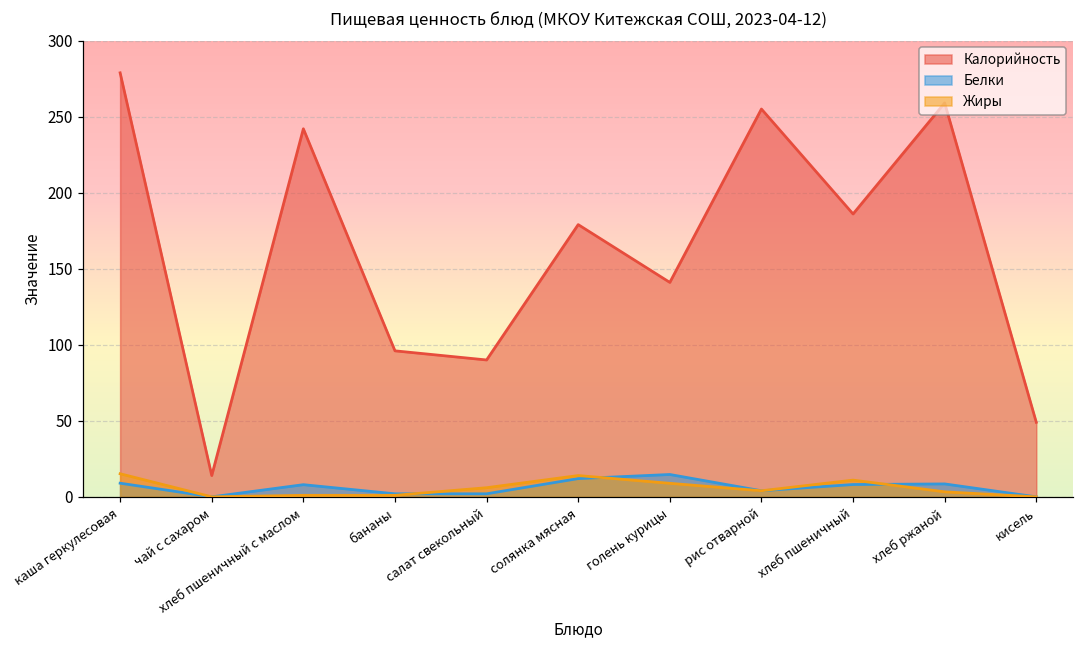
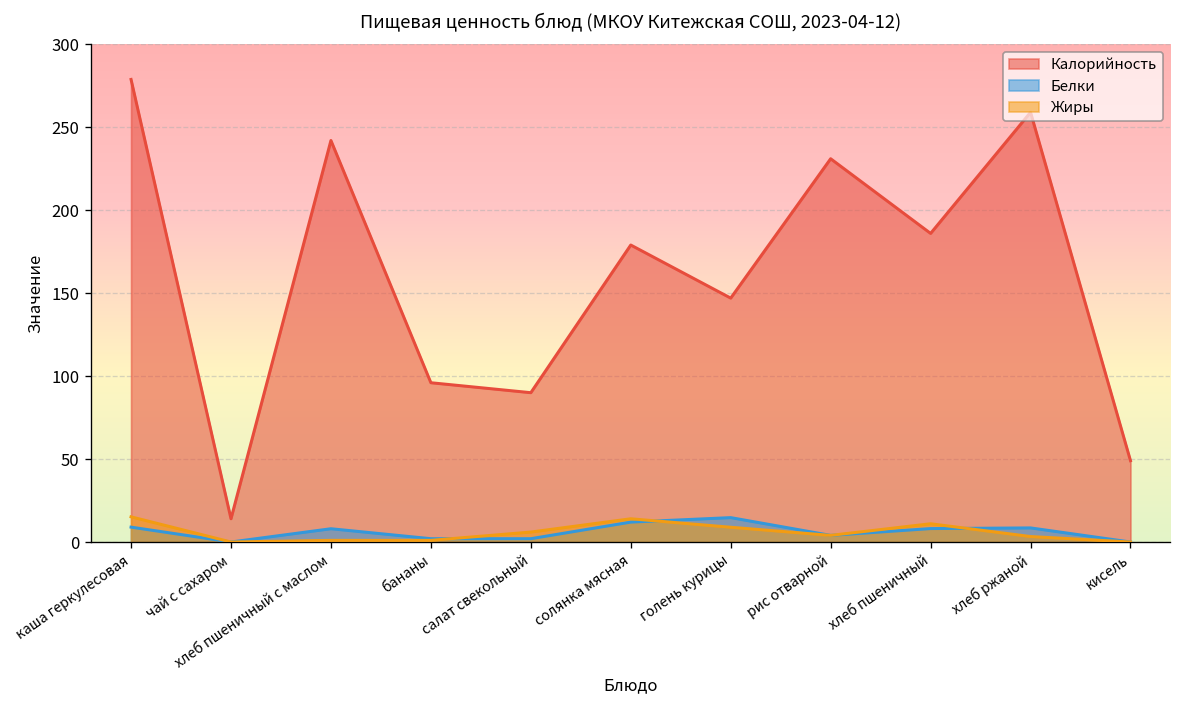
  {
    "Калорийность": {
      "каша геркулесовая": 279,
      "чай с сахаром": 14,
      "хлеб пшеничный с маслом": 242,
      "бананы": 96,
      "салат свекольный": 90,
      "солянка мясная": 179,
-     "голень курицы": 141,
-     "рис отварной": 255,
+     "голень курицы": 147,
+     "рис отварной": 231,
      "хлеб пшеничный": 186,
      "кисель": 49
    },
    "Белки": {
      "каша геркулесовая": 9,
      "хлеб пшеничный с маслом": 8,
      "салат свекольный": 2,
      "солянка мясная": 12,
      "голень курицы": 15,
      "хлеб пшеничный": 8,
      "хлеб ржаной": 9
    },
    "Жиры": {
      "каша геркулесовая": 15,
      "хлеб пшеничный с маслом": 1,
      "салат свекольный": 6,
      "солянка мясная": 14,
      "голень курицы": 9,
      "хлеб пшеничный": 11,
      "хлеб ржаной": 3
    }
  }
